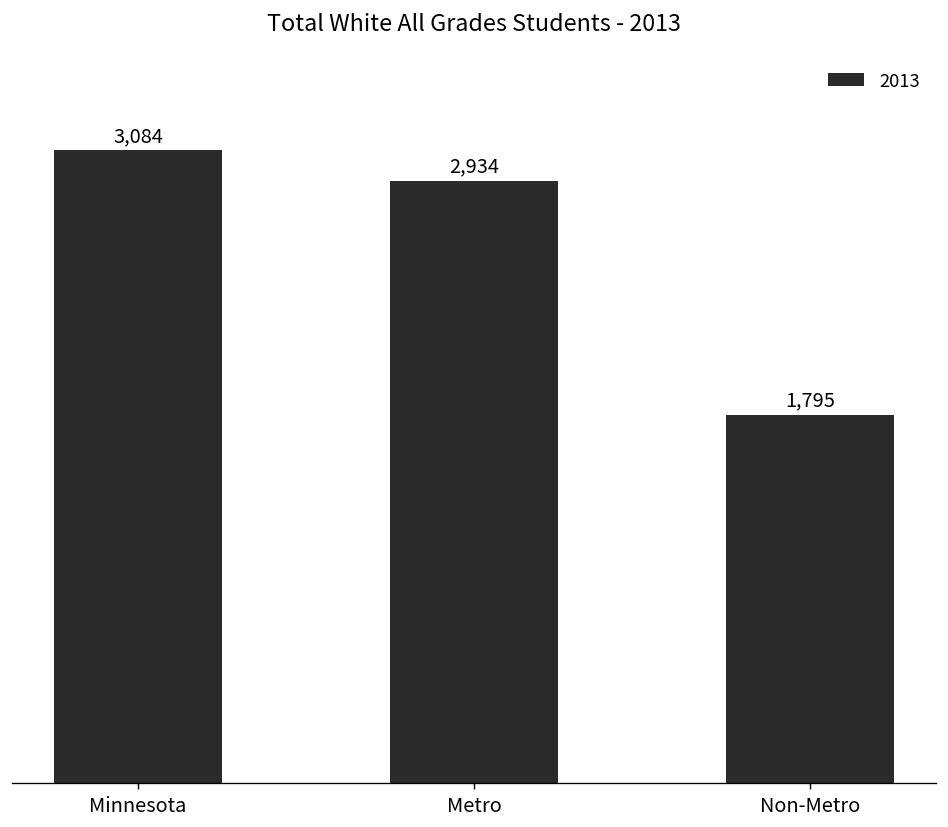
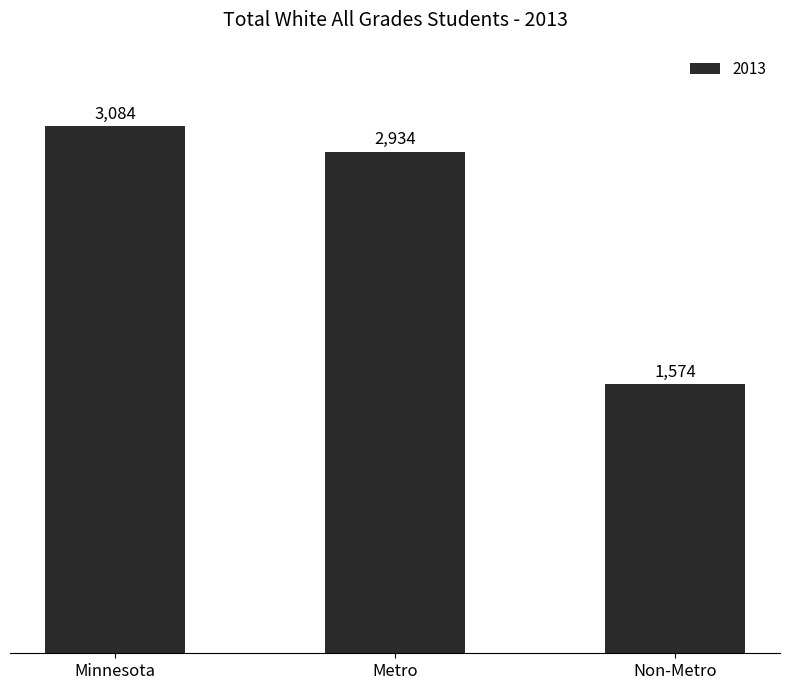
  {
    "Minnesota": "3,084",
    "Metro": "2,934",
-   "Non-Metro": "1,795"
+   "Non-Metro": "1,574"
  }
